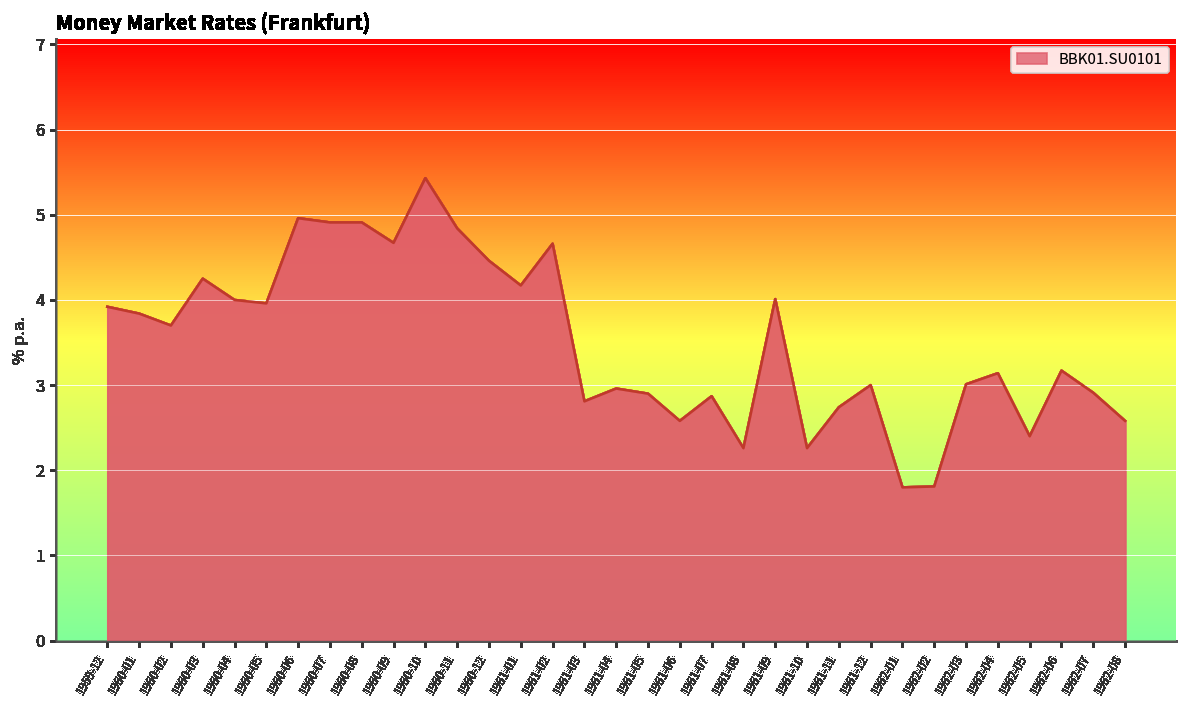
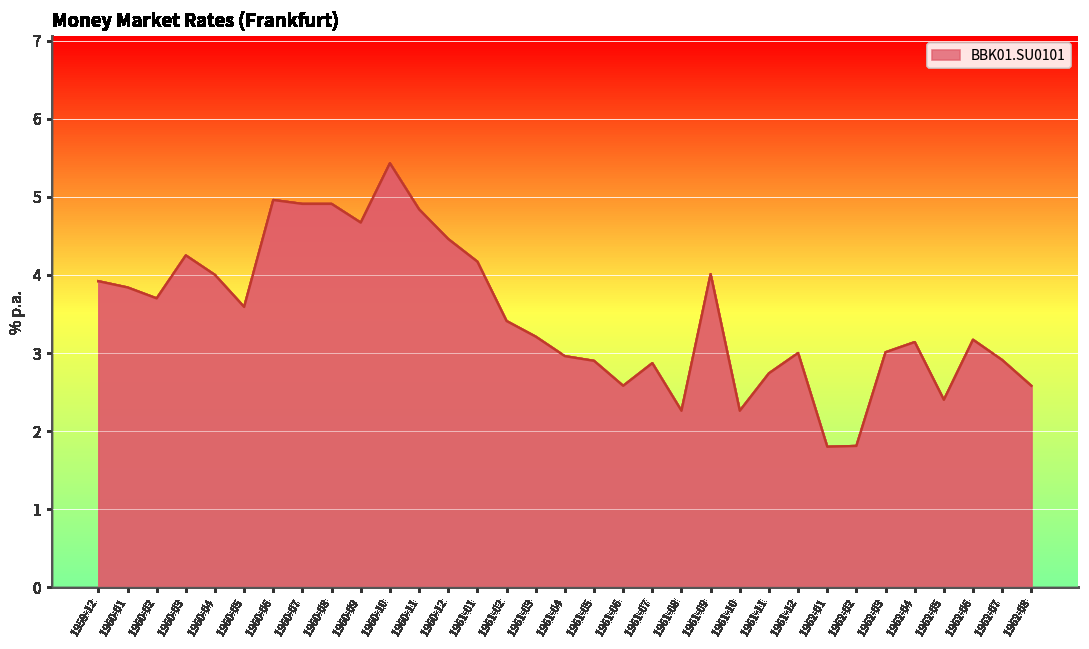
  {
    "1959-12": 3.9,
    "1960-01": 3.8,
    "1960-02": 3.7,
    "1960-03": 4.3,
    "1960-04": 4.0,
-   "1960-05": 4.0,
+   "1960-05": 3.6,
    "1960-06": 5.0,
    "1960-07": 4.9,
    "1960-08": 4.9,
    "1960-09": 4.7,
    "1960-10": 5.4,
    "1960-11": 4.8,
    "1960-12": 4.5,
    "1961-01": 4.2,
-   "1961-02": 4.7,
-   "1961-03": 2.8,
+   "1961-02": 3.4,
+   "1961-03": 3.2,
    "1961-04": 3.0,
    "1961-05": 2.9,
    "1961-06": 2.6,
    "1961-07": 2.9,
    "1961-08": 2.3,
    "1961-09": 4.0,
    "1961-10": 2.3,
    "1961-11": 2.7,
    "1961-12": 3.0,
    "1962-01": 1.8,
    "1962-02": 1.8,
    "1962-03": 3.0,
    "1962-04": 3.1,
    "1962-05": 2.4,
    "1962-06": 3.2,
    "1962-07": 2.9,
    "1962-08": 2.6
  }
